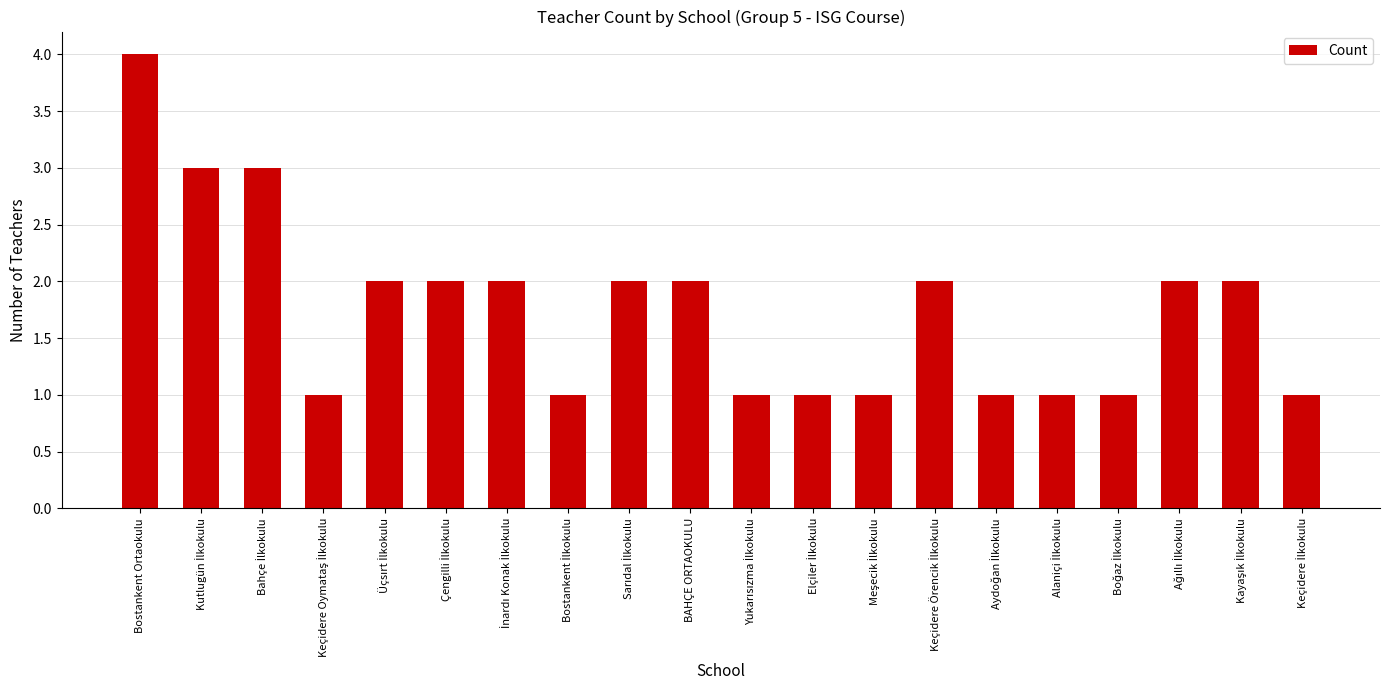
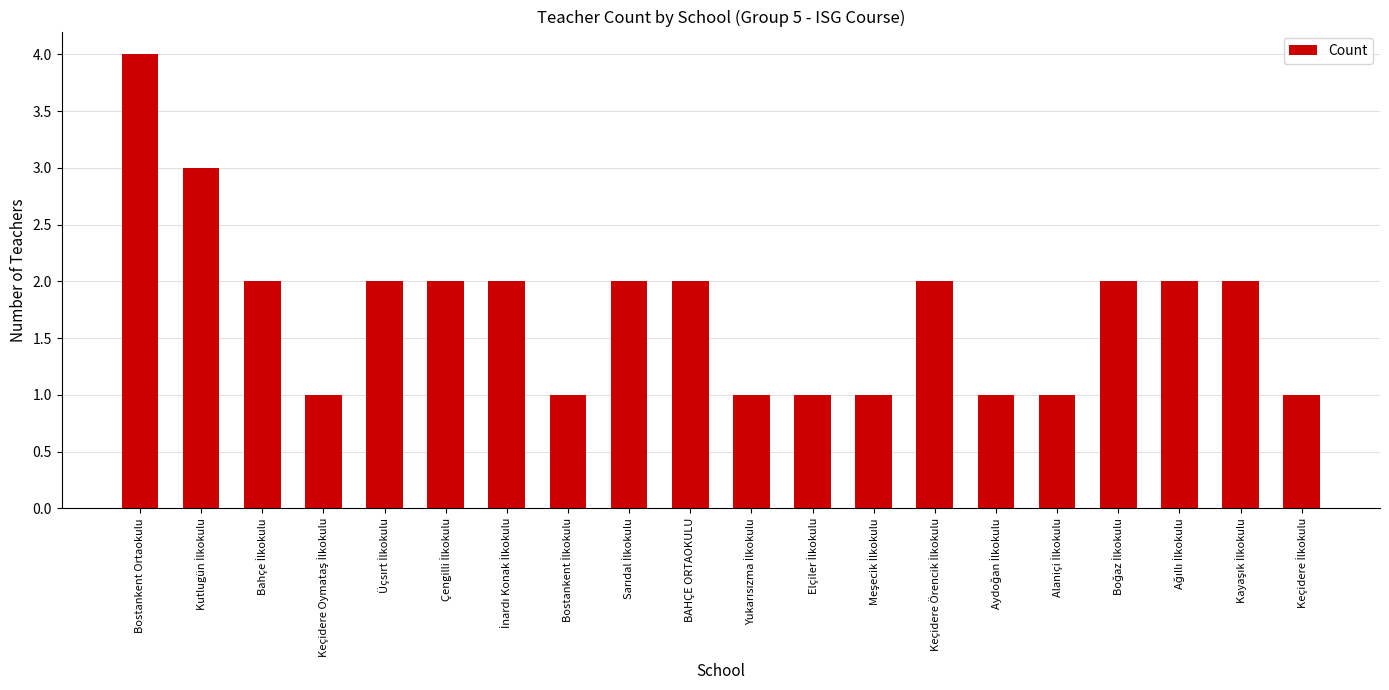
  {
    "Bostankent Ortaokulu": 4,
    "Kutlugün İlkokulu": 3,
-   "Bahçe İlkokulu": 3,
+   "Bahçe İlkokulu": 2,
    "Keçidere Oymataş İlkokulu": 1,
    "Üçsırt İlkokulu": 2,
    "Çengilli İlkokulu": 2,
    "İnardı Konak İlkokulu": 2,
    "Bostankent İlkokulu": 1,
    "Sarıdal İlkokulu": 2,
    "BAHÇE ORTAOKULU": 2,
    "Yukarısızma İlkokulu": 1,
    "Elçiler İlkokulu": 1,
    "Meşecik İlkokulu": 1,
    "Keçidere Örencik İlkokulu": 2,
    "Aydoğan İlkokulu": 1,
    "Alaniçi İlkokulu": 1,
-   "Boğaz İlkokulu": 1,
+   "Boğaz İlkokulu": 2,
    "Ağıllı İlkokulu": 2,
    "Kayaşık İlkokulu": 2,
    "Keçidere İlkokulu": 1
  }
